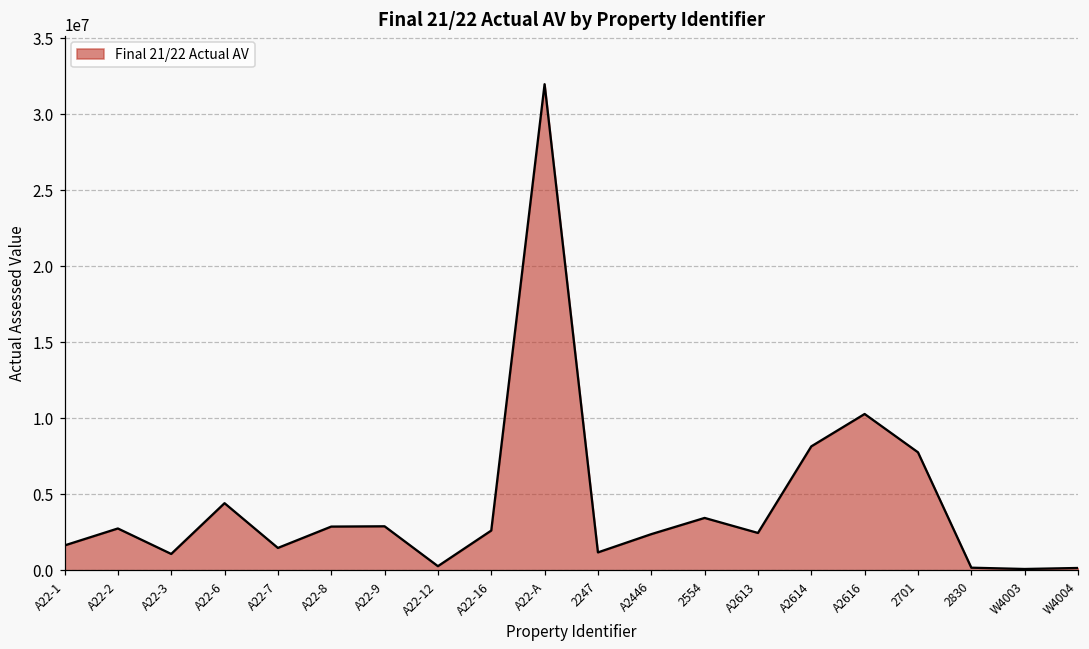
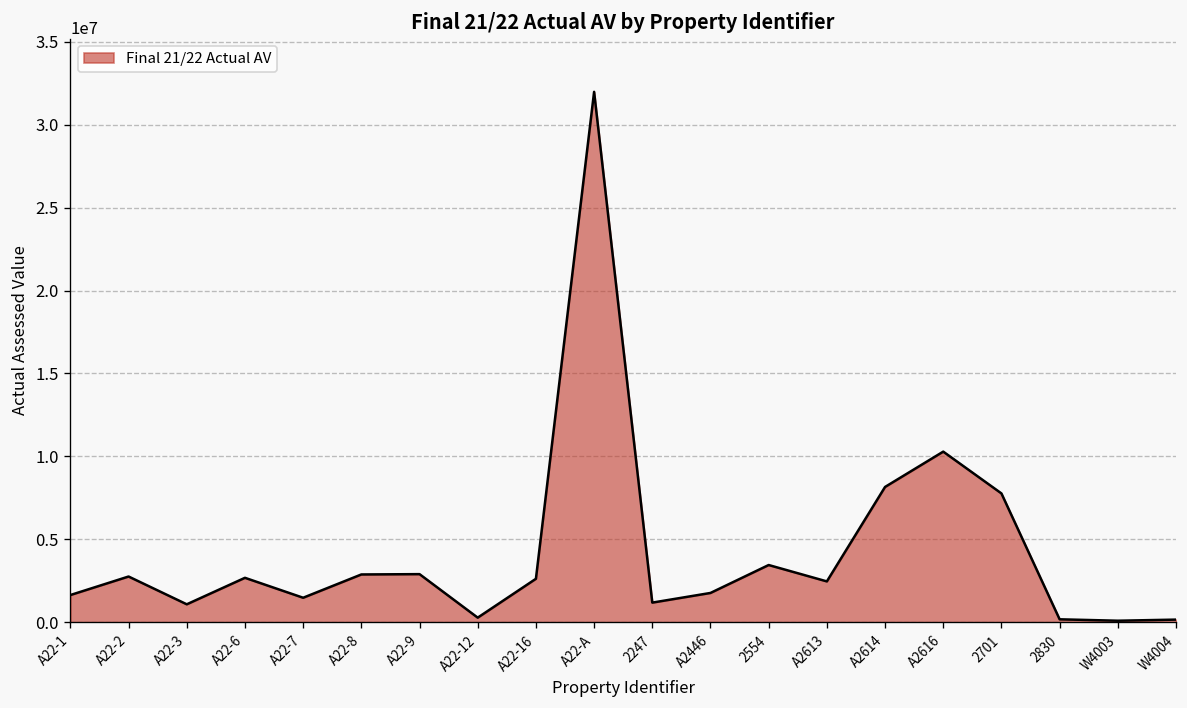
  {
    "A22-1": 1600000,
    "A22-2": 2800000,
    "A22-3": 1100000,
-   "A22-6": 4400000,
+   "A22-6": 2700000,
    "A22-7": 1500000,
    "A22-8": 2900000,
    "A22-9": 2900000,
    "A22-12": 300000,
    "A22-16": 2600000,
    "A22-A": 32000000,
    "2247": 1200000,
-   "A2446": 2400000,
+   "A2446": 1800000,
    "2554": 3500000,
    "A2613": 2500000,
    "A2614": 8200000,
    "A2616": 10300000,
    "2701": 7800000,
    "2830": 200000,
    "W4003": 100000,
    "W4004": 200000
  }
